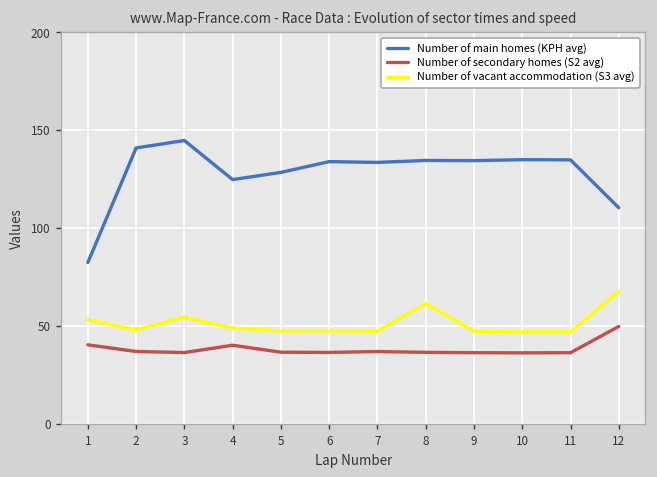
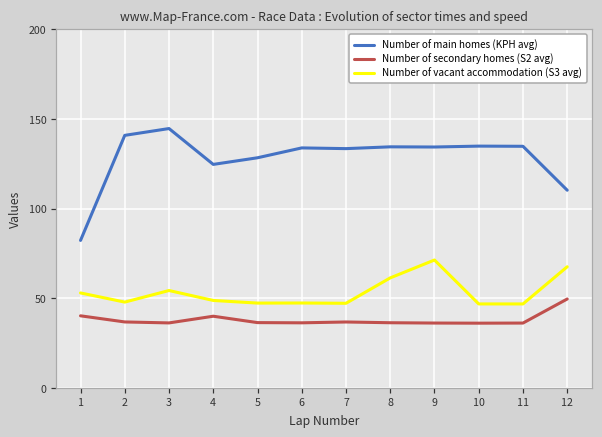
  {
    "Number of main homes (KPH avg)": {
      "1": 82,
      "2": 141,
      "3": 145,
      "4": 125,
      "5": 128,
      "6": 134,
      "7": 134,
      "8": 135,
      "9": 134,
      "10": 135,
      "11": 135,
      "12": 110
    },
    "Number of secondary homes (S2 avg)": {
      "1": 40,
      "2": 37,
      "3": 36,
      "4": 40,
      "5": 36,
      "6": 36,
      "7": 37,
      "8": 36,
      "9": 36,
      "10": 36,
      "11": 36,
      "12": 50
    },
    "Number of vacant accommodation (S3 avg)": {
      "1": 53,
      "2": 48,
      "3": 54,
      "4": 49,
      "5": 47,
      "6": 47,
      "7": 47,
      "8": 61,
-     "9": 47,
+     "9": 71,
      "10": 47,
      "11": 47,
      "12": 68
    }
  }
